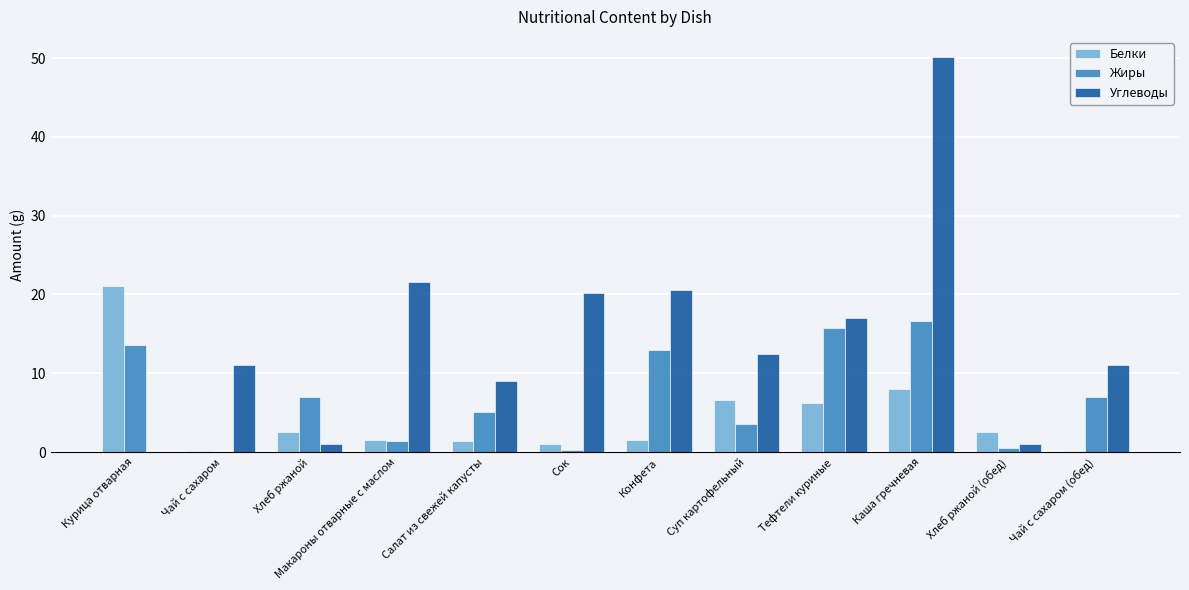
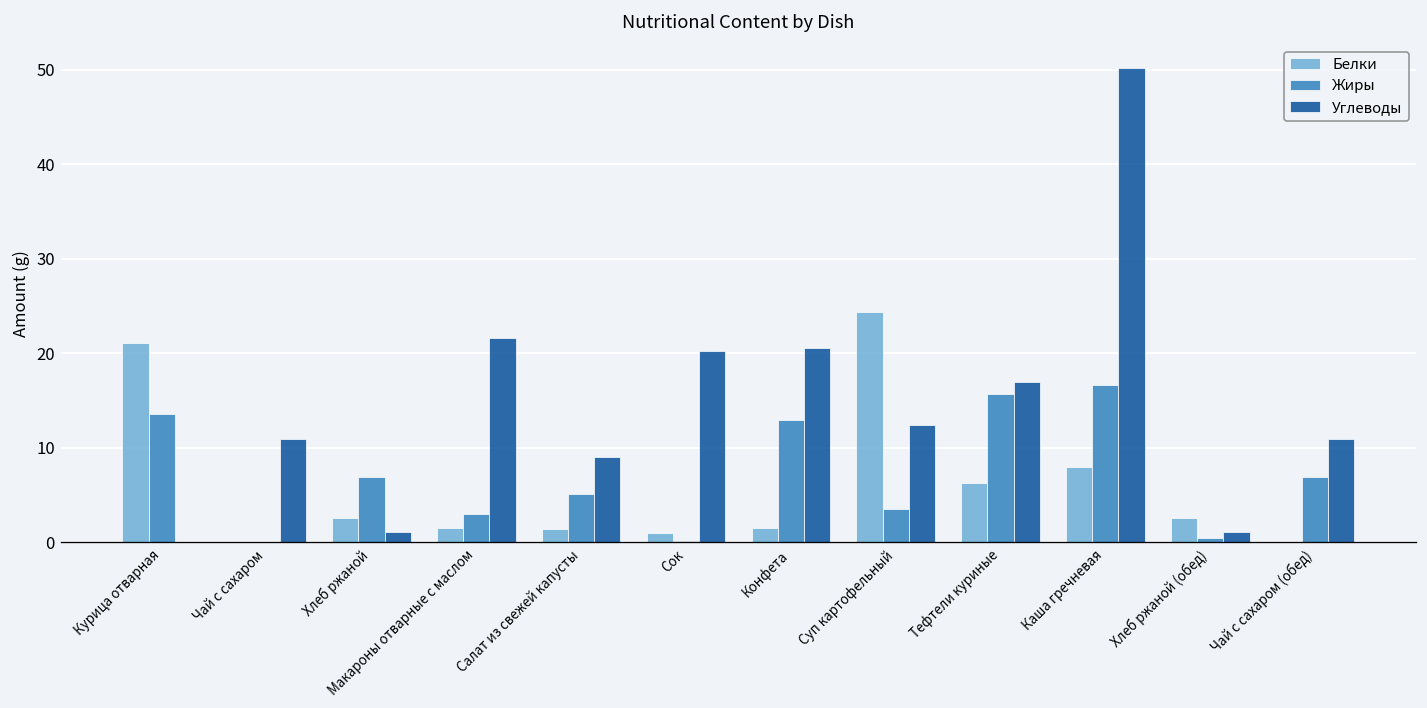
  {
    "Белки": {
      "Курица отварная": 21,
      "Хлеб ржаной": 3,
      "Макароны отварные с маслом": 2,
      "Салат из свежей капусты": 1,
      "Сок": 1,
      "Конфета": 1,
-     "Суп картофельный": 7,
+     "Суп картофельный": 24,
      "Тефтели куриные": 6,
      "Каша гречневая": 8,
      "Хлеб ржаной (обед)": 3
    },
    "Жиры": {
      "Курица отварная": 14,
      "Хлеб ржаной": 7,
-     "Макароны отварные с маслом": 1,
+     "Макароны отварные с маслом": 3,
      "Салат из свежей капусты": 5,
      "Конфета": 13,
      "Суп картофельный": 4,
      "Тефтели куриные": 16,
      "Каша гречневая": 17,
      "Хлеб ржаной (обед)": 0,
      "Чай с сахаром (обед)": 7
    },
    "Углеводы": {
      "Курица отварная": 0,
      "Чай с сахаром": 11,
      "Хлеб ржаной": 1,
      "Макароны отварные с маслом": 22,
      "Салат из свежей капусты": 9,
      "Сок": 20,
      "Конфета": 21,
      "Суп картофельный": 12,
      "Тефтели куриные": 17,
      "Каша гречневая": 50,
      "Хлеб ржаной (обед)": 1,
      "Чай с сахаром (обед)": 11
    }
  }
